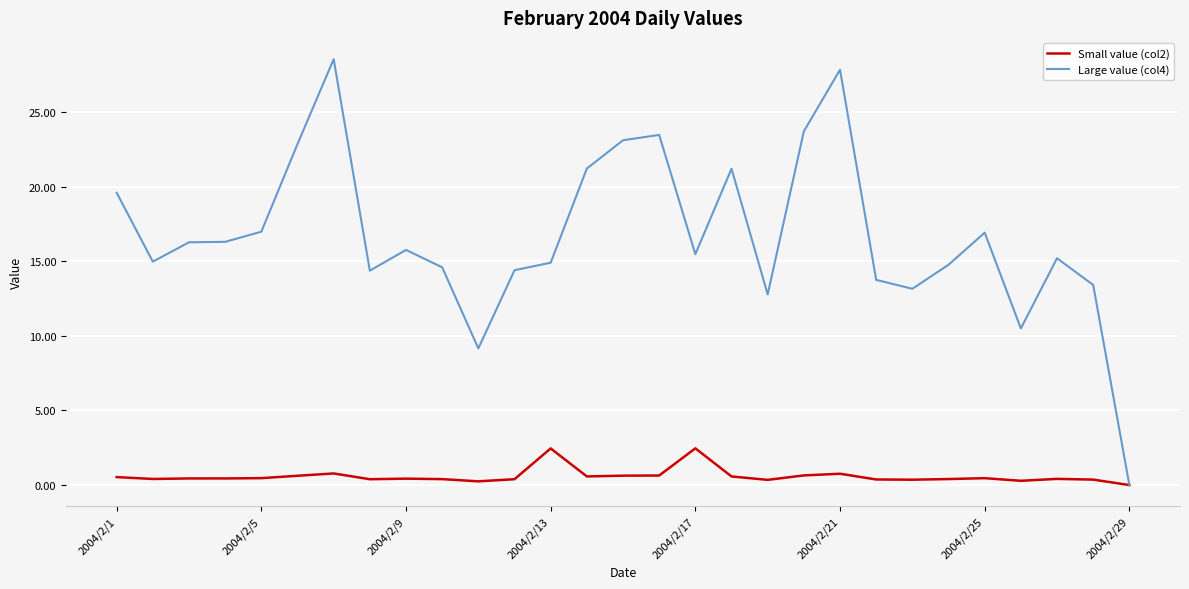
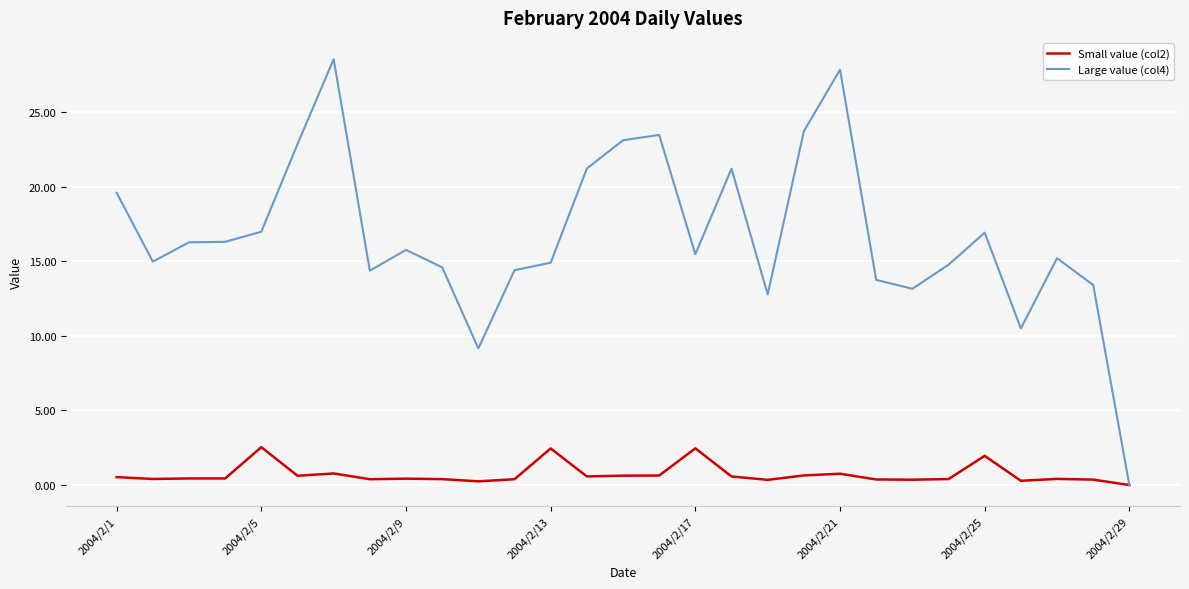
  {
    "Small value (col2)": {
      "2004/2/1": 0.5,
-     "2004/2/5": 0.5,
+     "2004/2/5": 2.5,
      "2004/2/9": 0.4,
      "2004/2/13": 2.5,
      "2004/2/17": 2.5,
      "2004/2/21": 0.8,
-     "2004/2/25": 0.5
+     "2004/2/25": 2.0
    },
    "Large value (col4)": {
      "2004/2/1": 19.6,
      "2004/2/5": 17.0,
      "2004/2/9": 15.8,
      "2004/2/13": 14.9,
      "2004/2/17": 15.5,
      "2004/2/21": 27.8,
      "2004/2/25": 16.9
    }
  }
